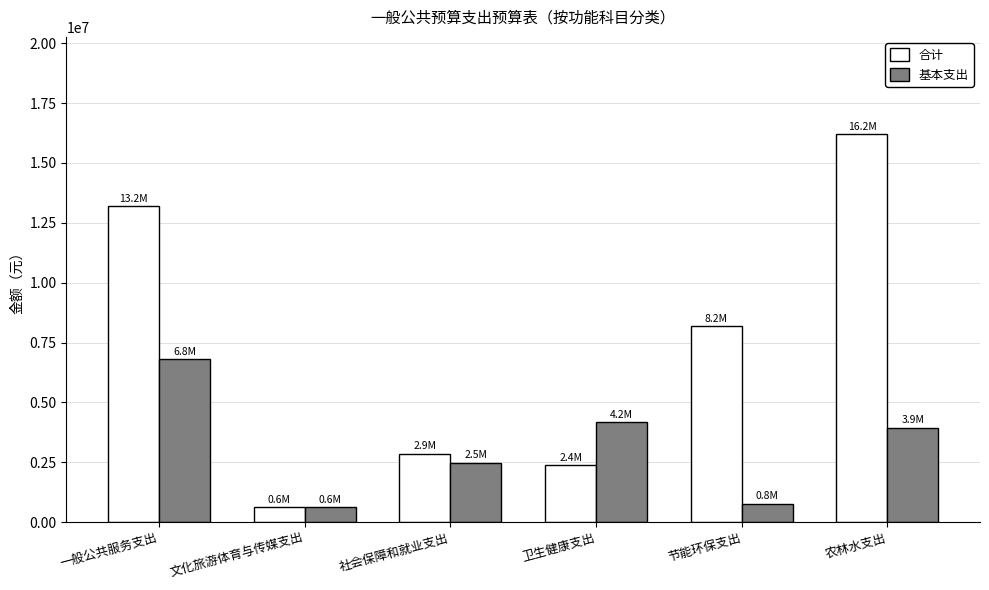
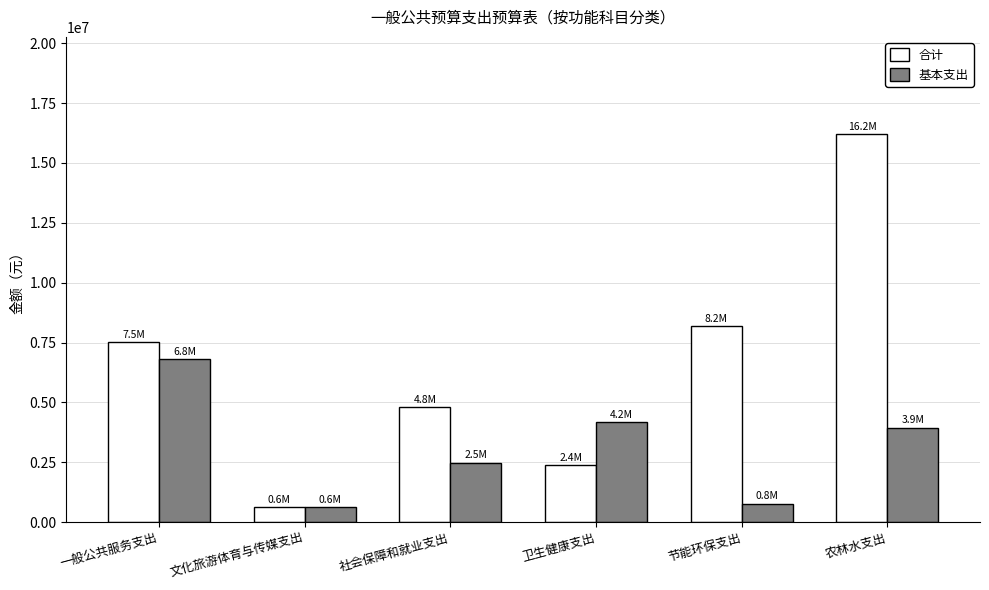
  {
    "合计": {
-     "一般公共服务支出": "13.2M",
+     "一般公共服务支出": "7.5M",
      "文化旅游体育与传媒支出": "0.6M",
-     "社会保障和就业支出": "2.9M",
+     "社会保障和就业支出": "4.8M",
      "卫生健康支出": "2.4M",
      "节能环保支出": "8.2M",
      "农林水支出": "16.2M"
    },
    "基本支出": {
      "一般公共服务支出": "6.8M",
      "文化旅游体育与传媒支出": "0.6M",
      "社会保障和就业支出": "2.5M",
      "卫生健康支出": "4.2M",
      "节能环保支出": "0.8M",
      "农林水支出": "3.9M"
    }
  }
